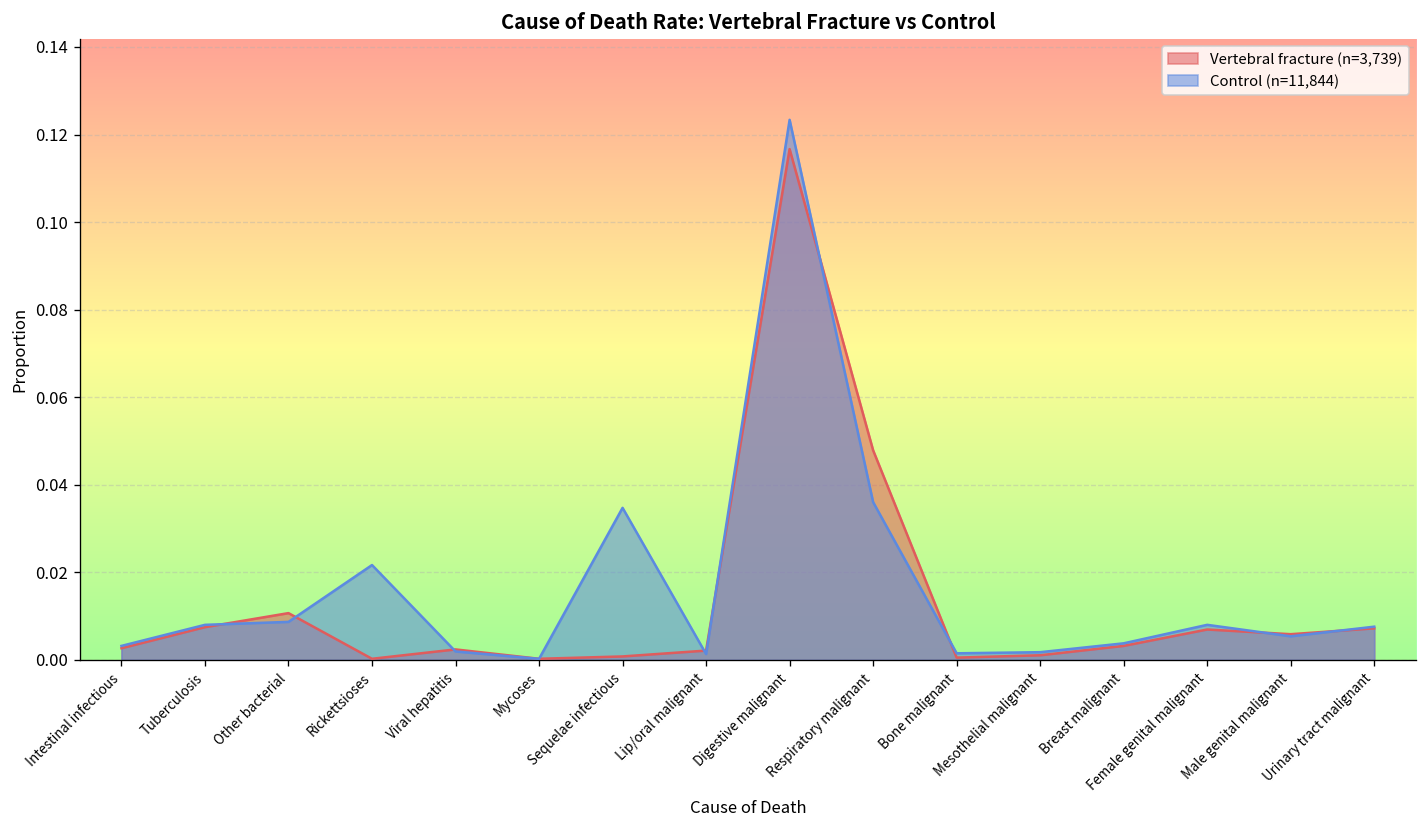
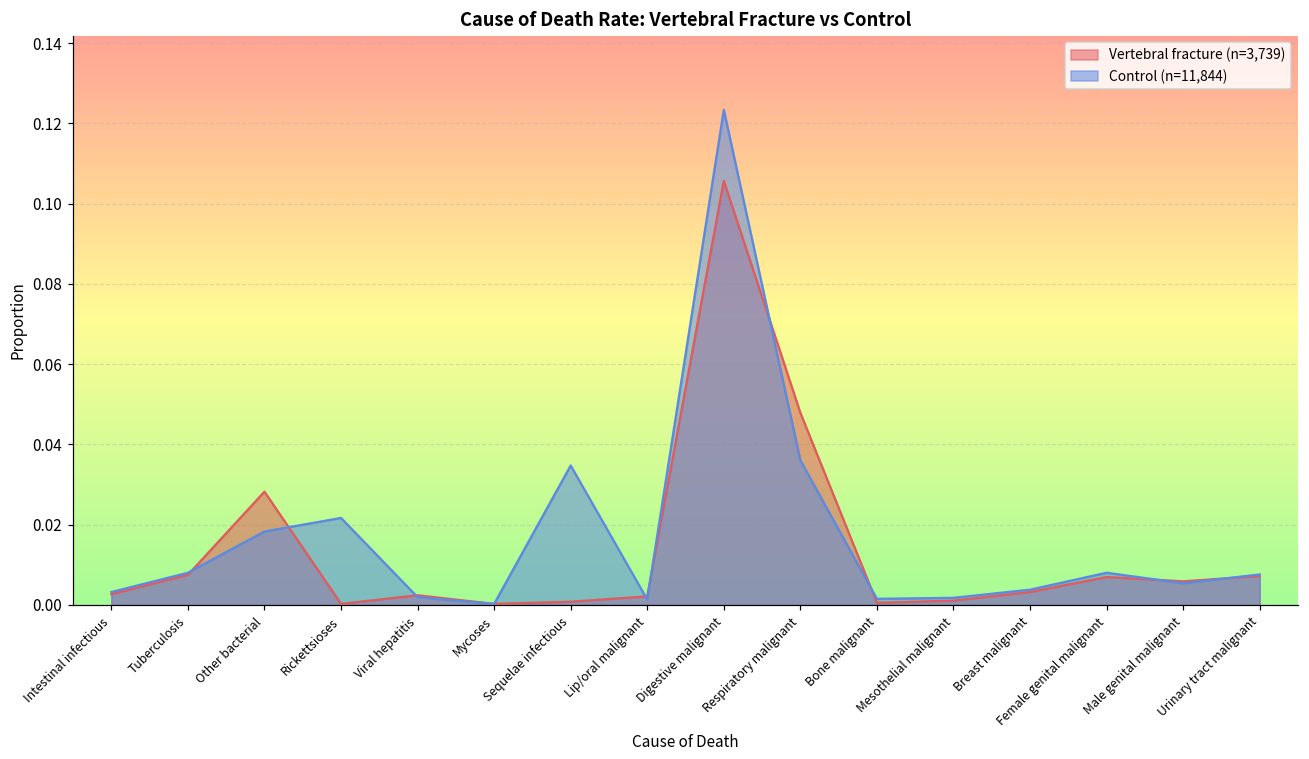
  {
    "Vertebral fracture (n=3,739)": {
-     "Other bacterial": 0.011,
+     "Other bacterial": 0.028,
      "Rickettsioses": 0.000,
      "Sequelae infectious": 0.001,
      "Lip/oral malignant": 0.002,
-     "Digestive malignant": 0.117,
+     "Digestive malignant": 0.106,
      "Respiratory malignant": 0.048,
      "Bone malignant": 0.001,
      "Mesothelial malignant": 0.001,
      "Female genital malignant": 0.007
    },
    "Control (n=11,844)": {
-     "Other bacterial": 0.009,
+     "Other bacterial": 0.018,
      "Rickettsioses": 0.022,
      "Sequelae infectious": 0.035,
      "Lip/oral malignant": 0.001,
      "Digestive malignant": 0.123,
      "Respiratory malignant": 0.036,
      "Bone malignant": 0.002,
      "Mesothelial malignant": 0.002,
      "Female genital malignant": 0.008
    }
  }
